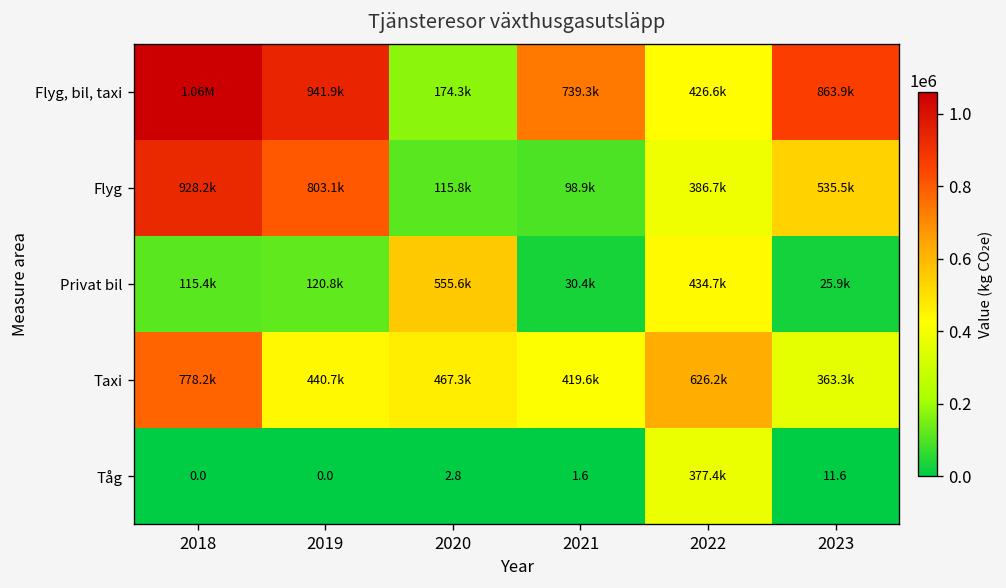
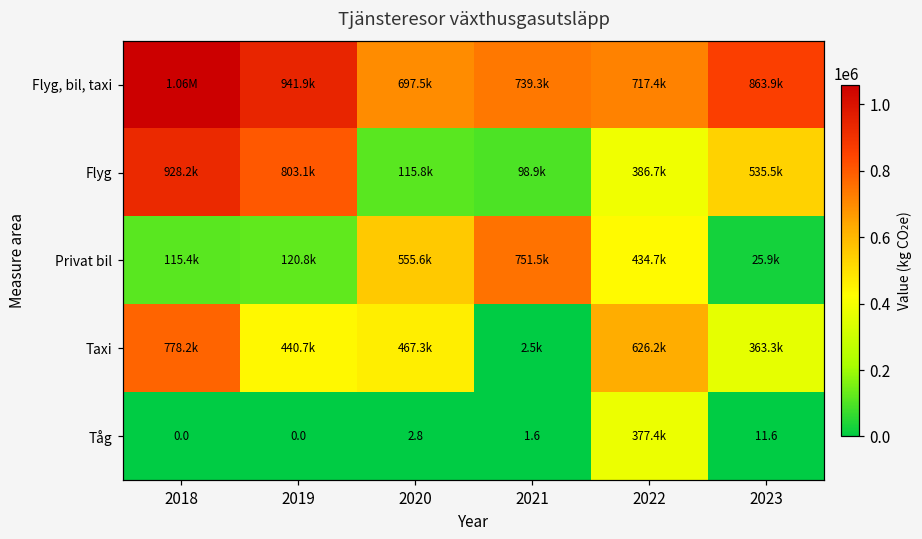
  {
    "Flyg, bil, taxi": {
      "2018": "1.06M",
      "2019": "941.9k",
-     "2020": "174.3k",
+     "2020": "697.5k",
      "2021": "739.3k",
-     "2022": "426.6k",
+     "2022": "717.4k",
      "2023": "863.9k"
    },
    "Flyg": {
      "2018": "928.2k",
      "2019": "803.1k",
      "2020": "115.8k",
      "2021": "98.9k",
      "2022": "386.7k",
      "2023": "535.5k"
    },
    "Privat bil": {
      "2018": "115.4k",
      "2019": "120.8k",
      "2020": "555.6k",
-     "2021": "30.4k",
+     "2021": "751.5k",
      "2022": "434.7k",
      "2023": "25.9k"
    },
    "Taxi": {
      "2018": "778.2k",
      "2019": "440.7k",
      "2020": "467.3k",
-     "2021": "419.6k",
+     "2021": "2.5k",
      "2022": "626.2k",
      "2023": "363.3k"
    },
    "Tåg": {
      "2018": "0.0",
      "2019": "0.0",
      "2020": "2.8",
      "2021": "1.6",
      "2022": "377.4k",
      "2023": "11.6"
    }
  }
